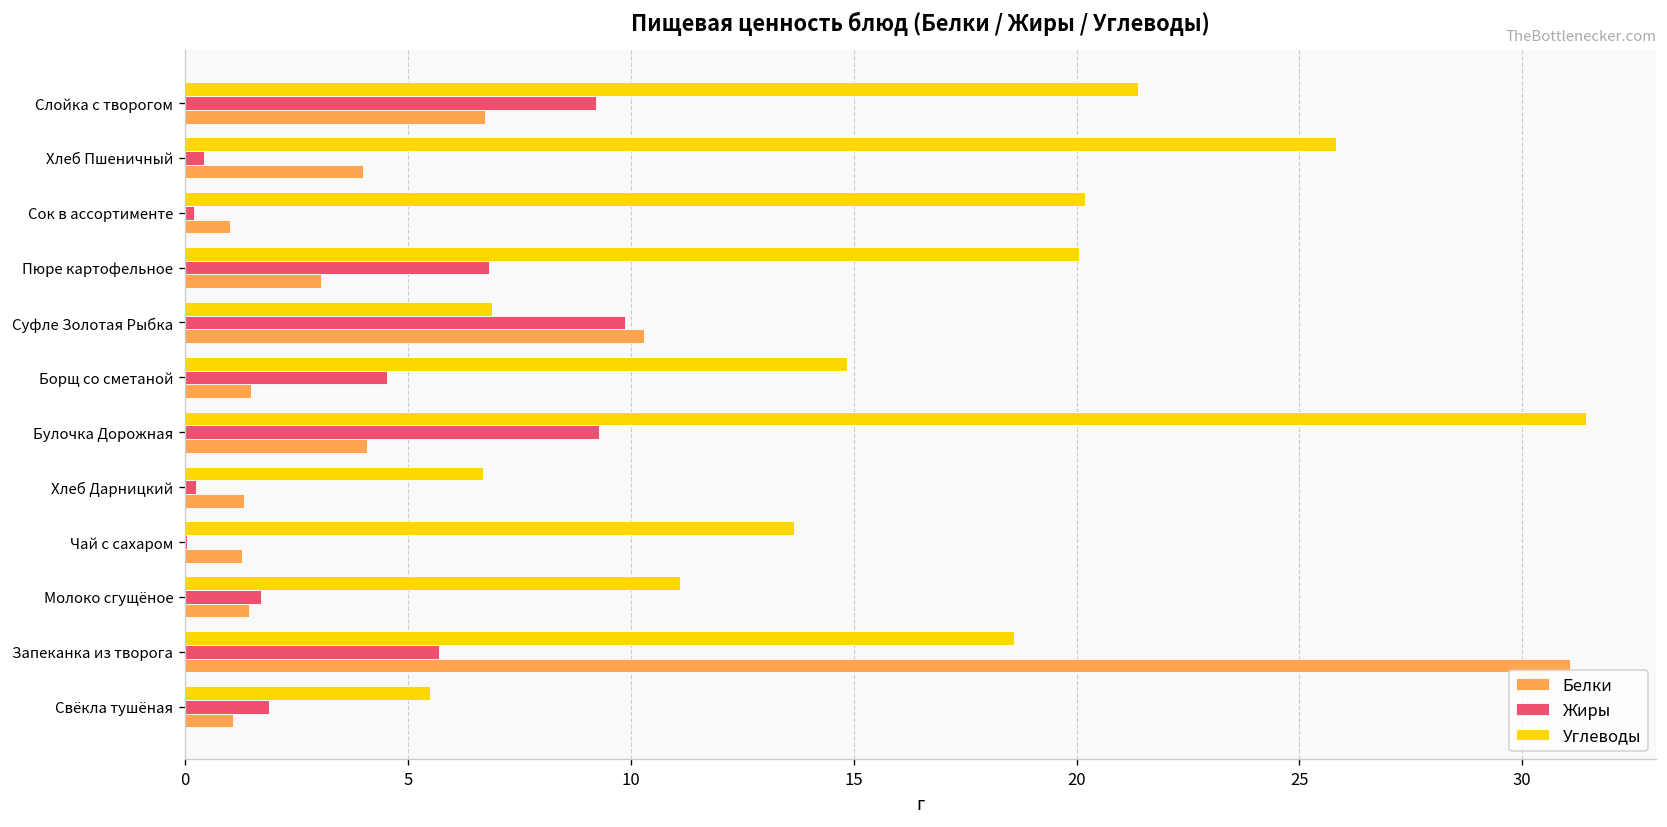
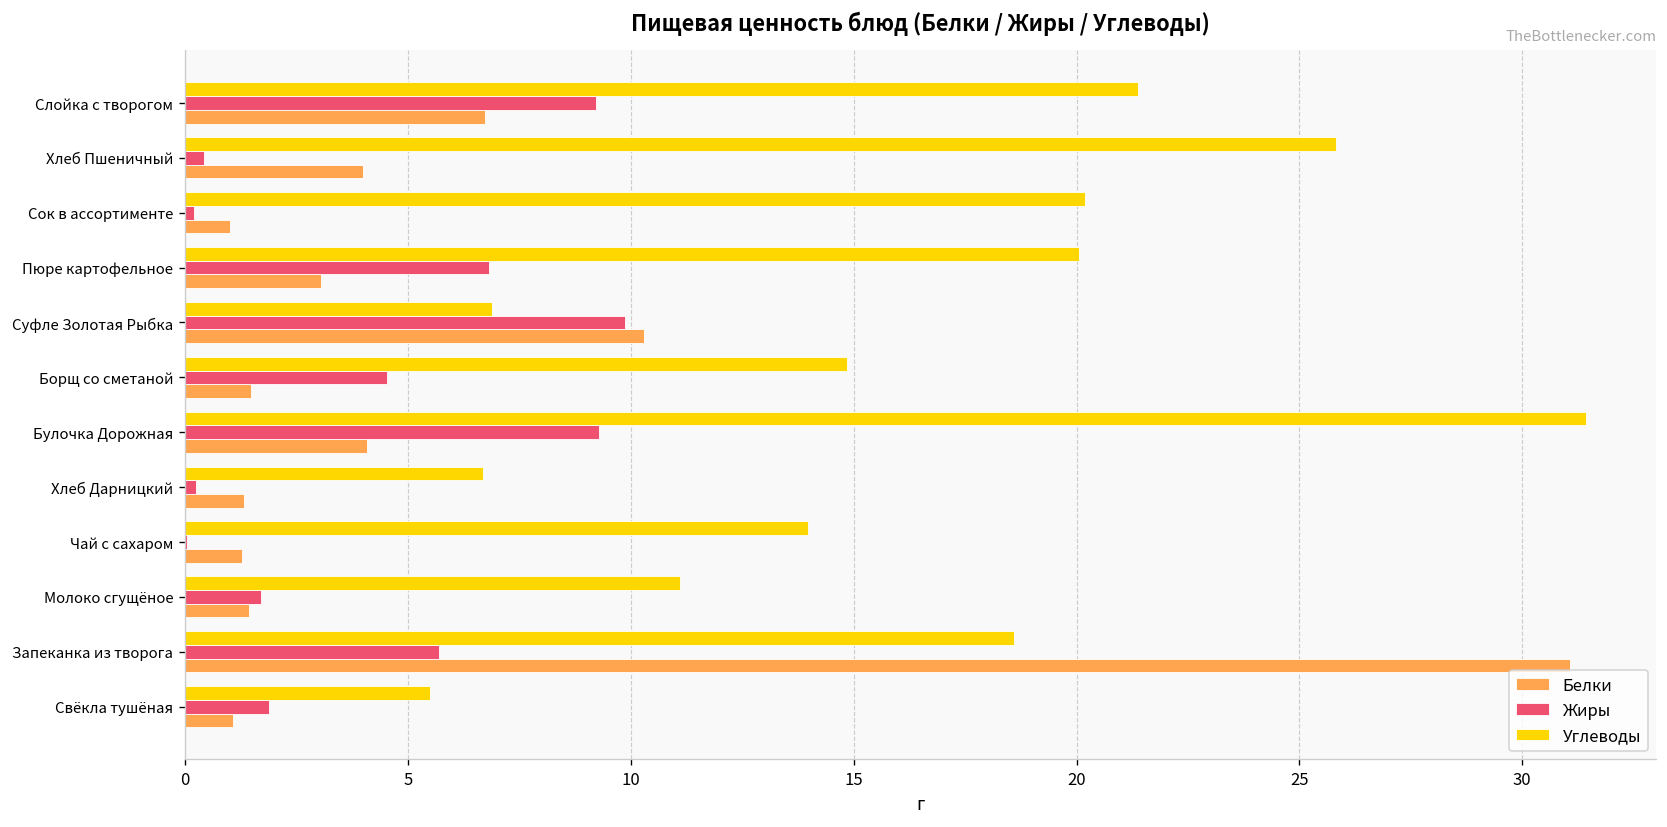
  {
    "Белки": {
      "Слойка с творогом": 6.7,
      "Хлеб Пшеничный": 4.0,
      "Сок в ассортименте": 1.0,
      "Пюре картофельное": 3.1,
      "Суфле Золотая Рыбка": 10.3,
      "Борщ со сметаной": 1.5,
      "Булочка Дорожная": 4.1,
      "Хлеб Дарницкий": 1.3,
      "Чай с сахаром": 1.3,
      "Молоко сгущёное": 1.4,
      "Запеканка из творога": 31.1,
      "Свёкла тушёная": 1.1
    },
    "Жиры": {
      "Слойка с творогом": 9.2,
      "Хлеб Пшеничный": 0.4,
      "Сок в ассортименте": 0.2,
      "Пюре картофельное": 6.8,
      "Суфле Золотая Рыбка": 9.9,
      "Борщ со сметаной": 4.5,
      "Булочка Дорожная": 9.3,
      "Хлеб Дарницкий": 0.2,
      "Молоко сгущёное": 1.7,
      "Запеканка из творога": 5.7,
      "Свёкла тушёная": 1.9
    },
    "Углеводы": {
      "Слойка с творогом": 21.4,
      "Хлеб Пшеничный": 25.8,
      "Сок в ассортименте": 20.2,
      "Пюре картофельное": 20.1,
      "Суфле Золотая Рыбка": 6.9,
      "Борщ со сметаной": 14.9,
      "Булочка Дорожная": 31.4,
      "Хлеб Дарницкий": 6.7,
-     "Чай с сахаром": 13.7,
+     "Чай с сахаром": 14.0,
      "Молоко сгущёное": 11.1,
      "Запеканка из творога": 18.6,
      "Свёкла тушёная": 5.5
    }
  }
